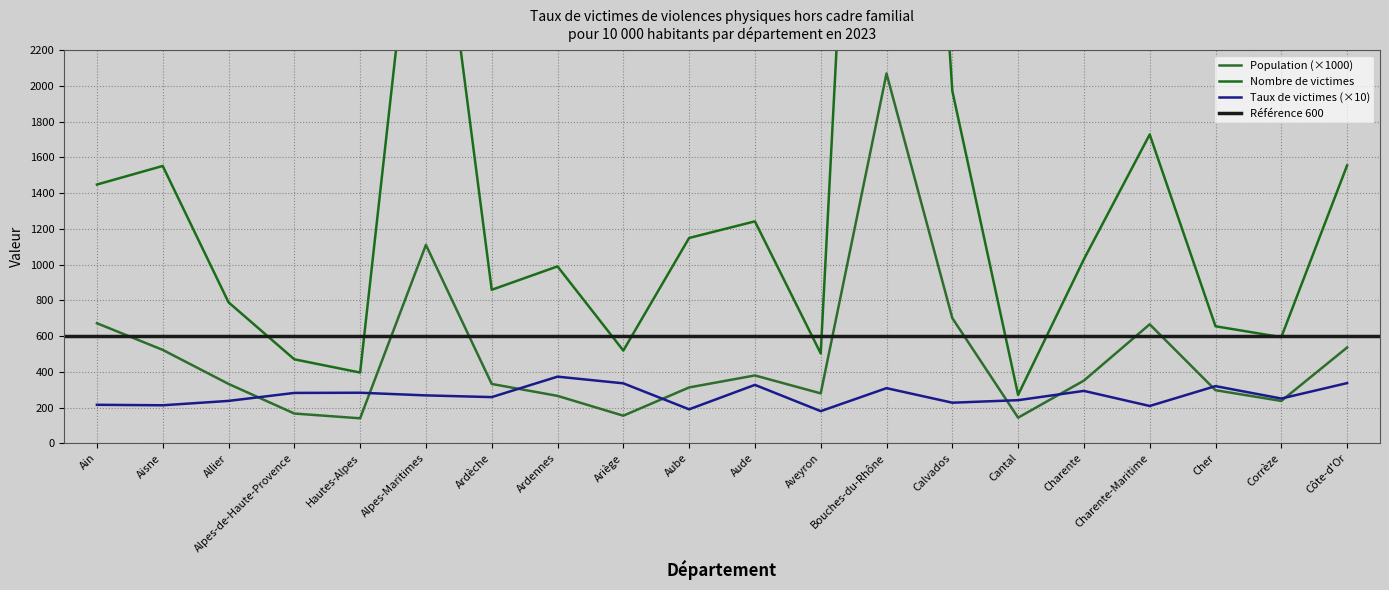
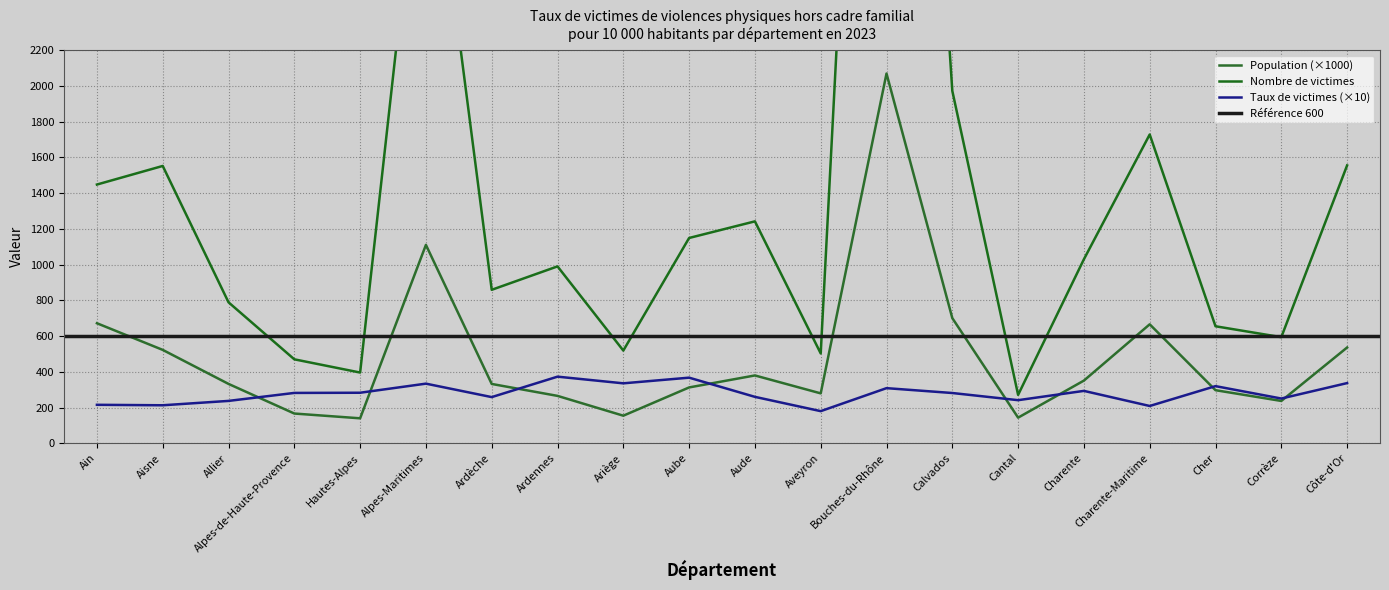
  {
    "Taux de victimes (×10)": {
      "Ain": 220,
      "Aisne": 210,
      "Allier": 240,
      "Alpes-de-Haute-Provence": 280,
      "Hautes-Alpes": 280,
-     "Alpes-Maritimes": 270,
+     "Alpes-Maritimes": 330,
      "Ardèche": 260,
      "Ardennes": 370,
      "Ariège": 340,
-     "Aube": 190,
-     "Aude": 330,
+     "Aube": 370,
+     "Aude": 260,
      "Aveyron": 180,
      "Bouches-du-Rhône": 310,
-     "Calvados": 230,
+     "Calvados": 280,
      "Cantal": 240,
      "Charente": 290,
      "Charente-Maritime": 210,
      "Cher": 320,
      "Côte-d'Or": 340
    }
  }
